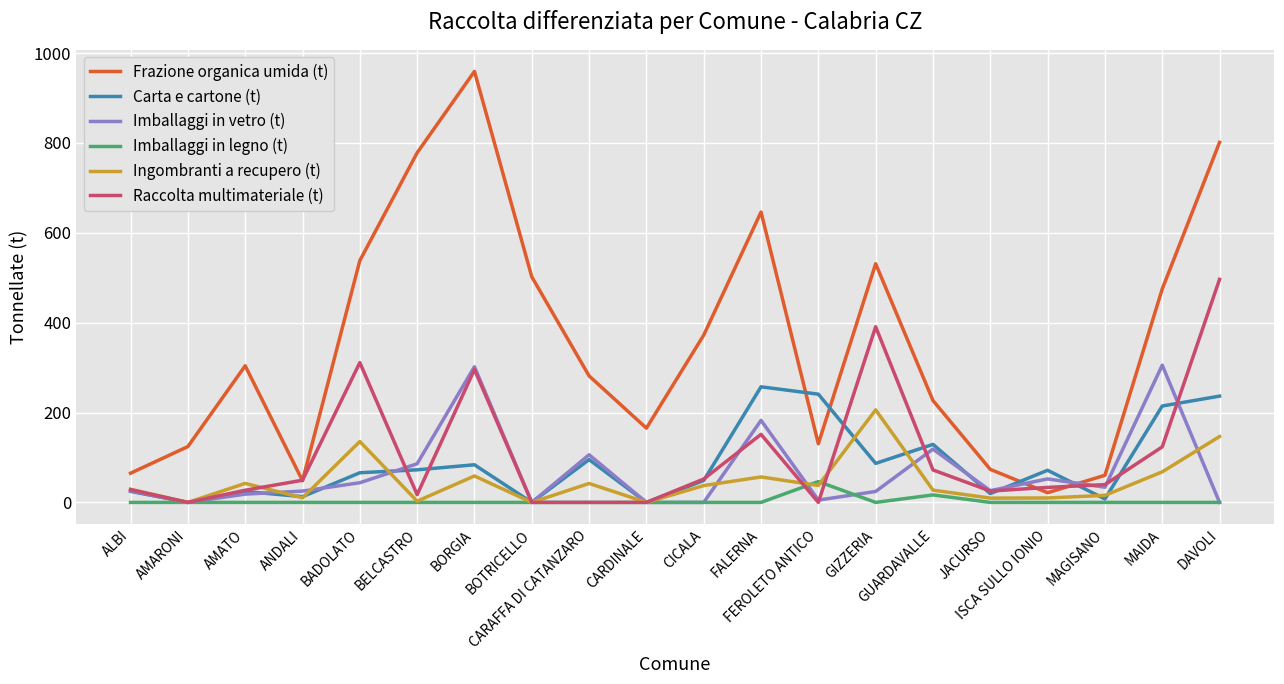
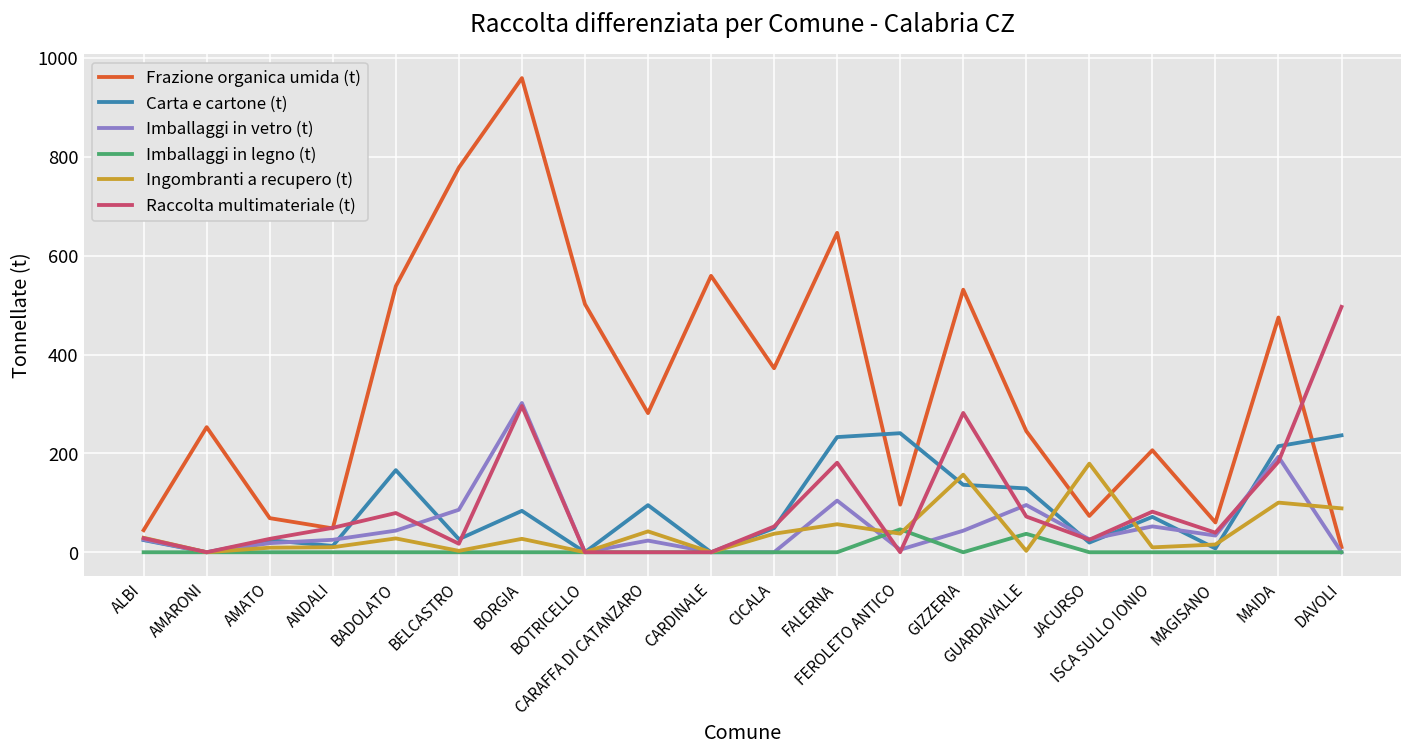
  {
    "Frazione organica umida (t)": {
-     "ALBI": 70,
-     "AMARONI": 120,
-     "AMATO": 300,
+     "ALBI": 40,
+     "AMARONI": 250,
+     "AMATO": 70,
      "BADOLATO": 540,
      "BELCASTRO": 780,
      "BORGIA": 960,
      "BOTRICELLO": 500,
      "CARAFFA DI CATANZARO": 280,
-     "CARDINALE": 170,
+     "CARDINALE": 560,
      "CICALA": 370,
      "FALERNA": 650,
-     "FEROLETO ANTICO": 130,
+     "FEROLETO ANTICO": 100,
      "GIZZERIA": 530,
-     "GUARDAVALLE": 230,
+     "GUARDAVALLE": 250,
      "JACURSO": 70,
-     "ISCA SULLO IONIO": 20,
+     "ISCA SULLO IONIO": 210,
      "MAGISANO": 60,
      "MAIDA": 470,
-     "DAVOLI": 800
+     "DAVOLI": 10
    },
    "Carta e cartone (t)": {
-     "BADOLATO": 70,
-     "BELCASTRO": 70,
+     "BADOLATO": 170,
+     "BELCASTRO": 30,
      "BORGIA": 80,
      "CARAFFA DI CATANZARO": 100,
-     "FALERNA": 260,
+     "FALERNA": 230,
      "FEROLETO ANTICO": 240,
-     "GIZZERIA": 90,
+     "GIZZERIA": 140,
      "GUARDAVALLE": 130,
      "JACURSO": 20,
      "ISCA SULLO IONIO": 70,
      "MAGISANO": 10,
      "MAIDA": 210,
      "DAVOLI": 240
    },
    "Imballaggi in vetro (t)": {
      "AMATO": 20,
      "ANDALI": 30,
      "BADOLATO": 40,
      "BELCASTRO": 90,
      "BORGIA": 300,
-     "CARAFFA DI CATANZARO": 110,
-     "FALERNA": 180,
-     "GIZZERIA": 20,
-     "GUARDAVALLE": 120,
+     "CARAFFA DI CATANZARO": 20,
+     "FALERNA": 100,
+     "GIZZERIA": 40,
+     "GUARDAVALLE": 100,
      "ISCA SULLO IONIO": 50,
      "MAGISANO": 30,
-     "MAIDA": 310
+     "MAIDA": 190
    },
    "Imballaggi in legno (t)": {
      "ALBI": 0,
      "AMATO": 0,
      "ANDALI": 0,
      "BADOLATO": 0,
      "BORGIA": 0,
      "FALERNA": 0,
      "FEROLETO ANTICO": 50,
      "GIZZERIA": 0,
-     "GUARDAVALLE": 20,
+     "GUARDAVALLE": 40,
      "JACURSO": 0,
      "ISCA SULLO IONIO": 0,
      "MAGISANO": 0,
      "MAIDA": 0
    },
    "Ingombranti a recupero (t)": {
-     "AMATO": 40,
-     "BADOLATO": 140,
-     "BORGIA": 60,
+     "AMATO": 10,
+     "BADOLATO": 30,
+     "BORGIA": 30,
      "CARAFFA DI CATANZARO": 40,
      "CICALA": 40,
      "FALERNA": 60,
      "FEROLETO ANTICO": 40,
-     "GIZZERIA": 210,
-     "GUARDAVALLE": 30,
-     "JACURSO": 10,
+     "GIZZERIA": 160,
+     "GUARDAVALLE": 0,
+     "JACURSO": 180,
      "ISCA SULLO IONIO": 10,
      "MAGISANO": 20,
-     "MAIDA": 70,
-     "DAVOLI": 150
+     "MAIDA": 100,
+     "DAVOLI": 90
    },
    "Raccolta multimateriale (t)": {
-     "BADOLATO": 310,
+     "BADOLATO": 80,
      "BELCASTRO": 20,
      "BORGIA": 300,
-     "FALERNA": 150,
-     "GIZZERIA": 390,
+     "FALERNA": 180,
+     "GIZZERIA": 280,
      "GUARDAVALLE": 70,
-     "ISCA SULLO IONIO": 30,
+     "ISCA SULLO IONIO": 80,
      "MAGISANO": 40,
-     "MAIDA": 120,
+     "MAIDA": 180,
      "DAVOLI": 500
    }
  }
